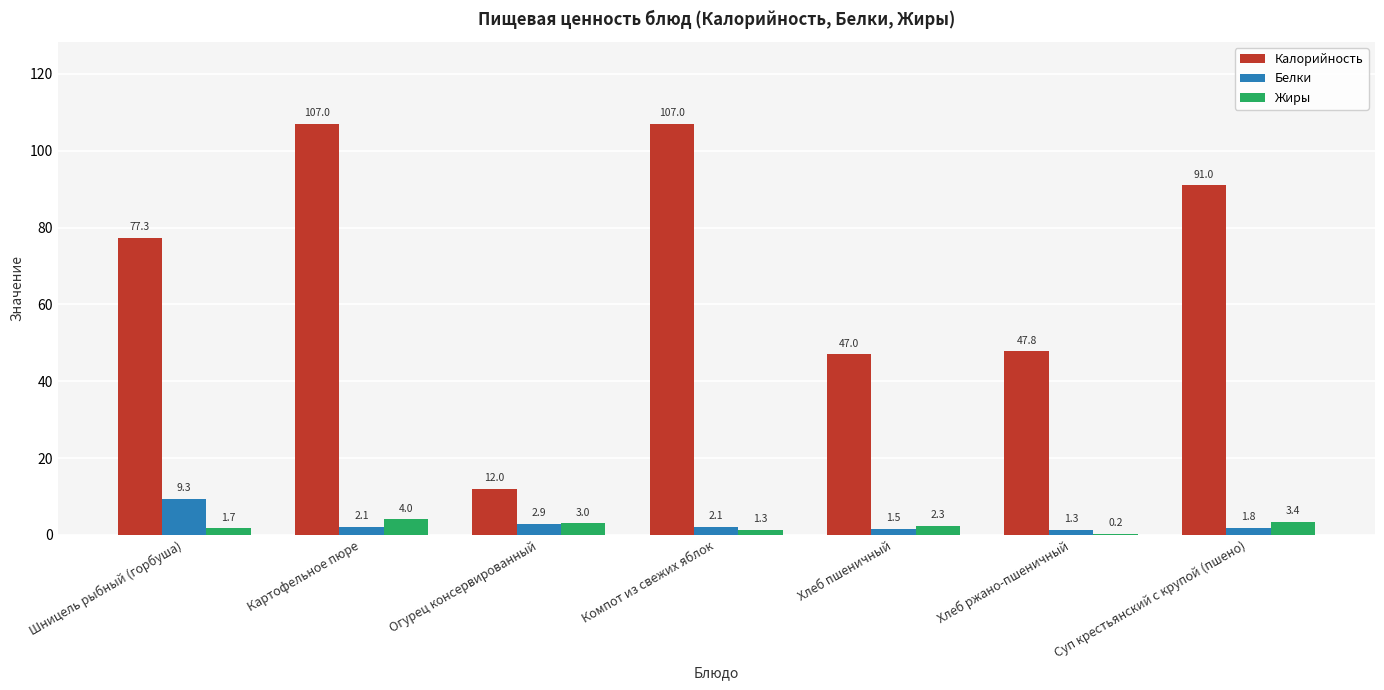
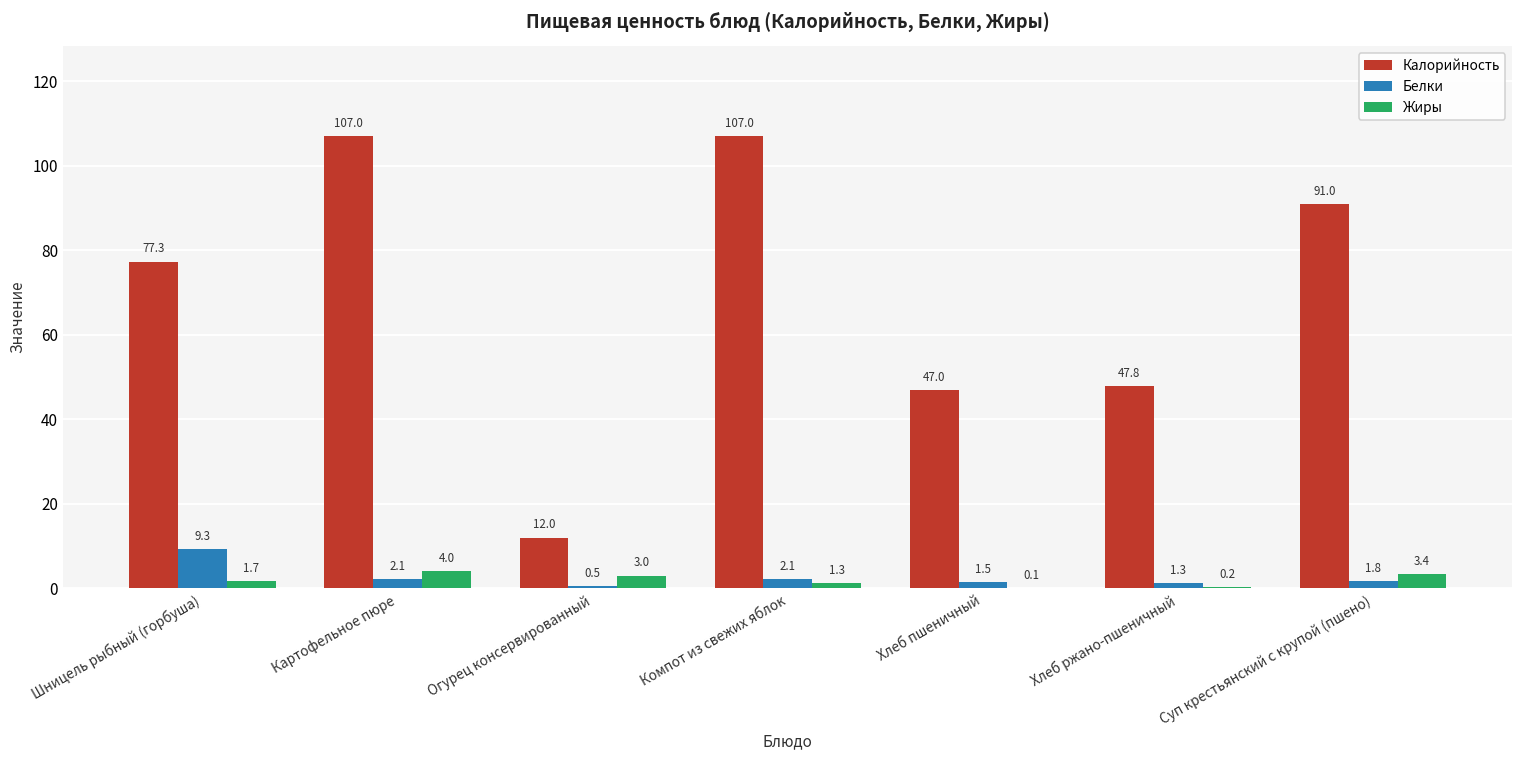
  {
    "Калорийность": {
      "Шницель рыбный (горбуша)": 77.3,
      "Картофельное пюре": 107.0,
      "Огурец консервированный": 12.0,
      "Компот из свежих яблок": 107.0,
      "Хлеб пшеничный": 47.0,
      "Хлеб ржано-пшеничный": 47.8,
      "Суп крестьянский с крупой (пшено)": 91.0
    },
    "Белки": {
      "Шницель рыбный (горбуша)": 9.3,
      "Картофельное пюре": 2.1,
-     "Огурец консервированный": 2.9,
+     "Огурец консервированный": 0.5,
      "Компот из свежих яблок": 2.1,
      "Хлеб пшеничный": 1.5,
      "Хлеб ржано-пшеничный": 1.3,
      "Суп крестьянский с крупой (пшено)": 1.8
    },
    "Жиры": {
      "Шницель рыбный (горбуша)": 1.7,
      "Картофельное пюре": 4.0,
      "Огурец консервированный": 3.0,
      "Компот из свежих яблок": 1.3,
-     "Хлеб пшеничный": 2.3,
+     "Хлеб пшеничный": 0.1,
      "Хлеб ржано-пшеничный": 0.2,
      "Суп крестьянский с крупой (пшено)": 3.4
    }
  }
